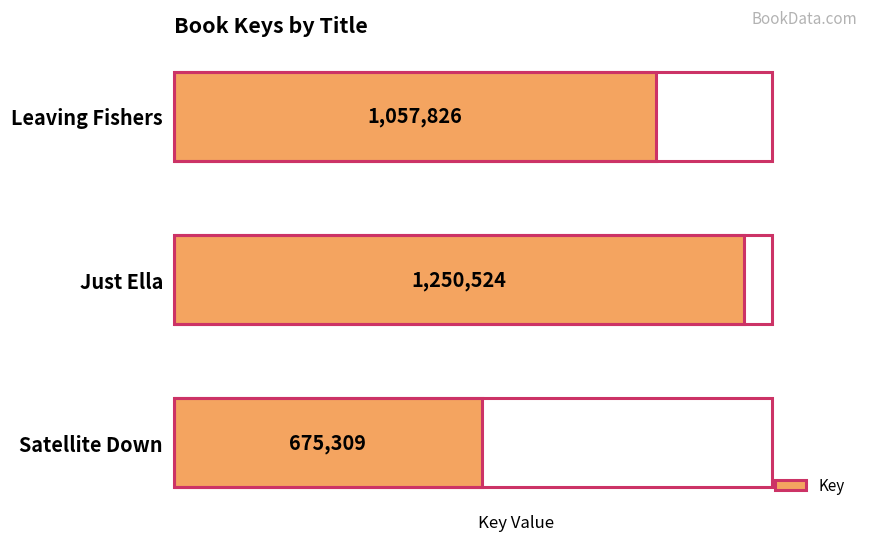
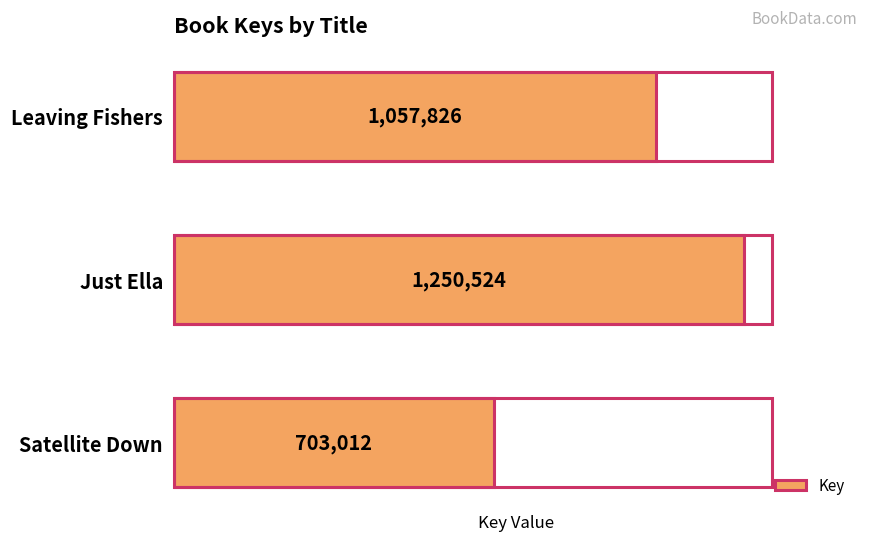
  {
    "Leaving Fishers": "1,057,826",
    "Just Ella": "1,250,524",
-   "Satellite Down": "675,309"
+   "Satellite Down": "703,012"
  }
